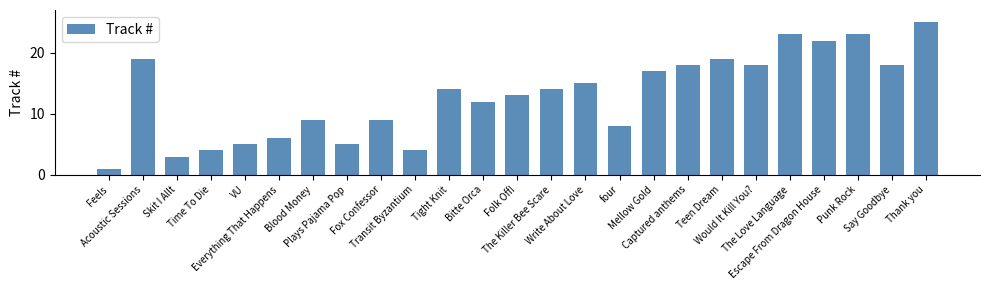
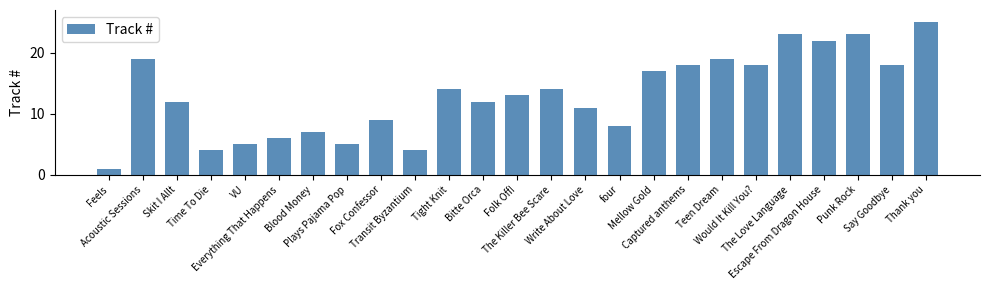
  {
    "Feels": 1,
    "Acoustic Sessions": 19,
-   "Skit I Allt": 3,
+   "Skit I Allt": 12,
    "Time To Die": 4,
    "VU": 5,
    "Everything That Happens": 6,
-   "Blood Money": 9,
+   "Blood Money": 7,
    "Plays Pajama Pop": 5,
    "Fox Confessor": 9,
    "Transit Byzantium": 4,
    "Tight Knit": 14,
    "Bitte Orca": 12,
    "Folk Off!": 13,
    "The Killer Bee Scare": 14,
-   "Write About Love": 15,
+   "Write About Love": 11,
    "four": 8,
    "Mellow Gold": 17,
    "Captured anthems": 18,
    "Teen Dream": 19,
    "Would It Kill You?": 18,
    "The Love Language": 23,
    "Escape From Dragon House": 22,
    "Punk Rock": 23,
    "Say Goodbye": 18,
    "Thank you": 25
  }
